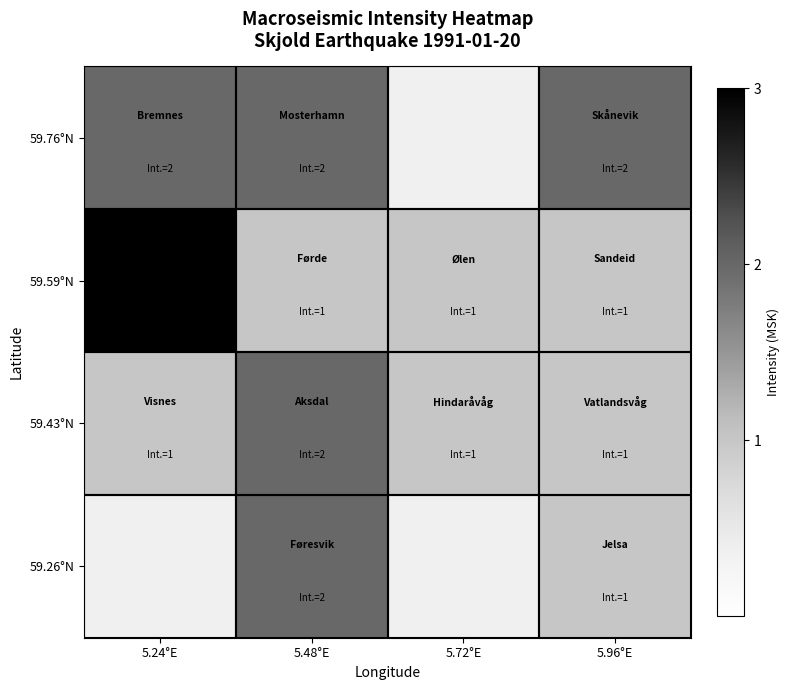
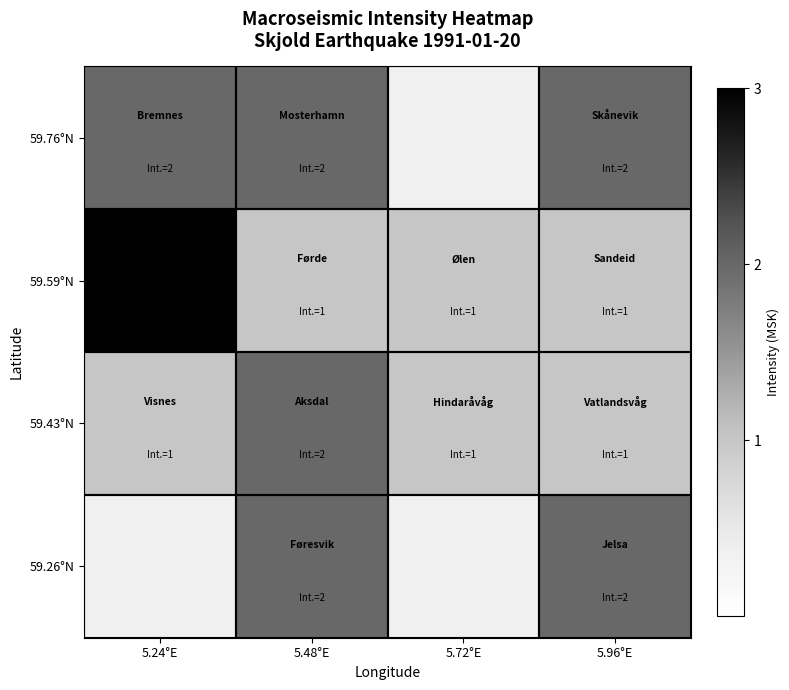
  {
    "59.26°N": {
-     "5.96°E": 1
+     "5.96°E": 2
    }
  }
